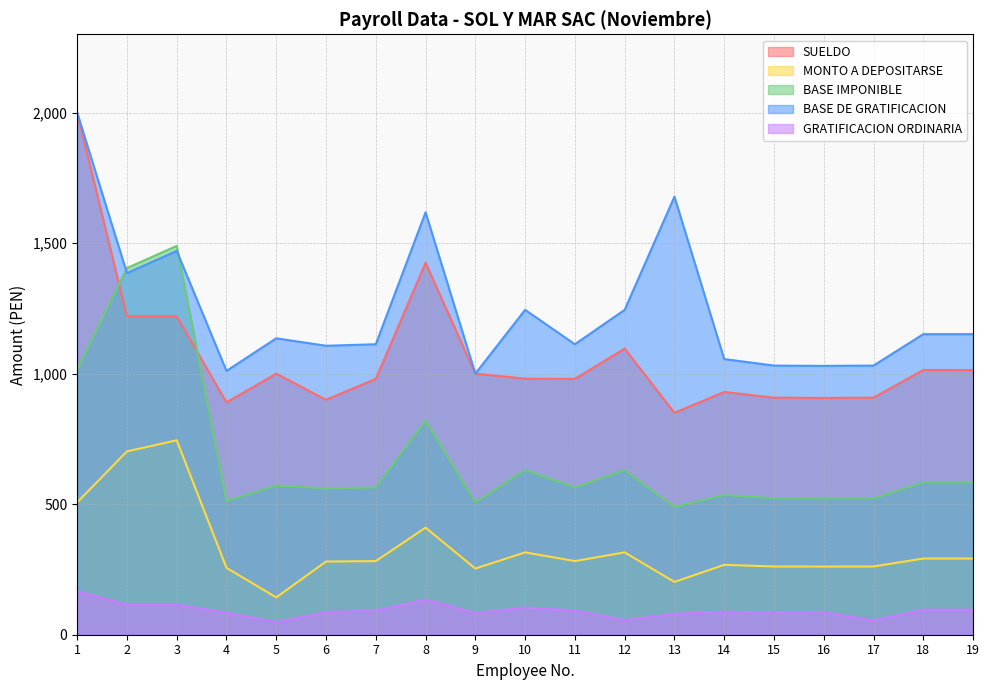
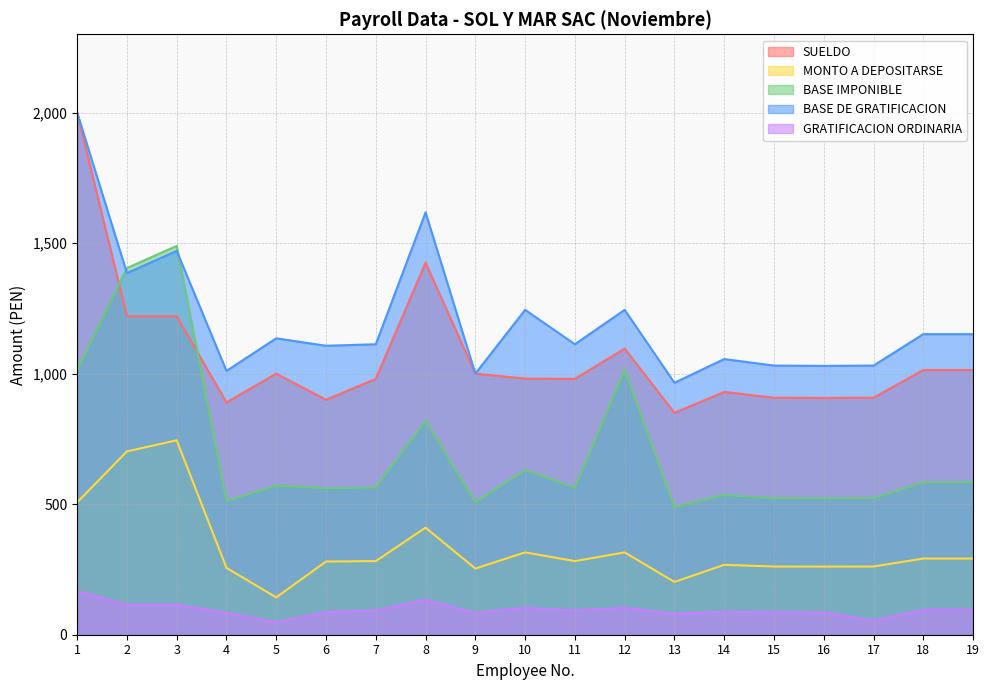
  {
    "SUELDO": {
      "2": "1,220",
      "3": "1,220",
      "4": "890",
      "5": "1,000",
      "6": "900",
      "7": "980",
      "8": "1,430",
      "10": "980",
      "11": "980",
      "12": "1,100",
      "13": "850",
      "14": "930",
      "15": "910",
      "16": "910",
      "17": "910",
      "18": "1,010",
      "19": "1,010"
    },
    "MONTO A DEPOSITARSE": {
      "1": "510",
      "2": "700",
      "3": "740",
      "4": "260",
      "5": "140",
      "6": "280",
      "7": "280",
      "8": "410",
      "9": "250",
      "10": "320",
      "11": "280",
      "12": "320",
      "13": "200",
      "14": "270",
      "15": "260",
      "16": "260",
      "17": "260",
      "18": "290",
      "19": "290"
    },
    "BASE IMPONIBLE": {
      "1": "1,010",
      "2": "1,400",
      "3": "1,490",
      "4": "510",
      "5": "570",
      "6": "560",
      "7": "560",
      "8": "820",
      "9": "510",
      "10": "630",
      "11": "560",
-     "12": "630",
+     "12": "1,010",
      "13": "490",
      "14": "540",
      "15": "520",
      "16": "520",
      "17": "520",
      "18": "580",
      "19": "580"
    },
    "BASE DE GRATIFICACION": {
      "2": "1,390",
      "3": "1,470",
      "4": "1,010",
      "5": "1,140",
      "6": "1,110",
      "7": "1,110",
      "8": "1,620",
      "10": "1,240",
      "11": "1,110",
      "12": "1,240",
-     "13": "1,680",
+     "13": "970",
      "14": "1,060",
      "15": "1,030",
      "16": "1,030",
      "17": "1,030",
      "18": "1,150",
      "19": "1,150"
    },
    "GRATIFICACION ORDINARIA": {
      "1": "170",
      "2": "120",
      "3": "120",
      "4": "80",
      "5": "50",
      "6": "90",
      "7": "90",
      "8": "130",
      "9": "80",
      "10": "100",
      "11": "90",
-     "12": "60",
+     "12": "100",
      "13": "80",
      "14": "90",
      "15": "90",
      "16": "90",
      "17": "50",
      "18": "100",
      "19": "100"
    }
  }
